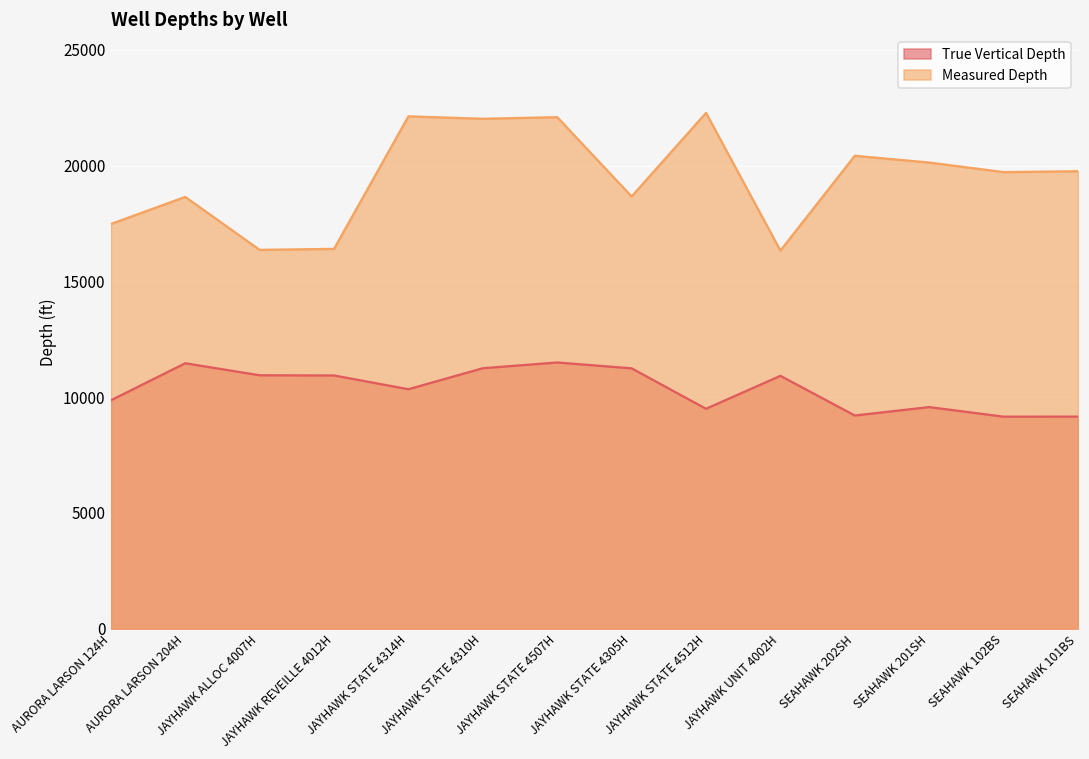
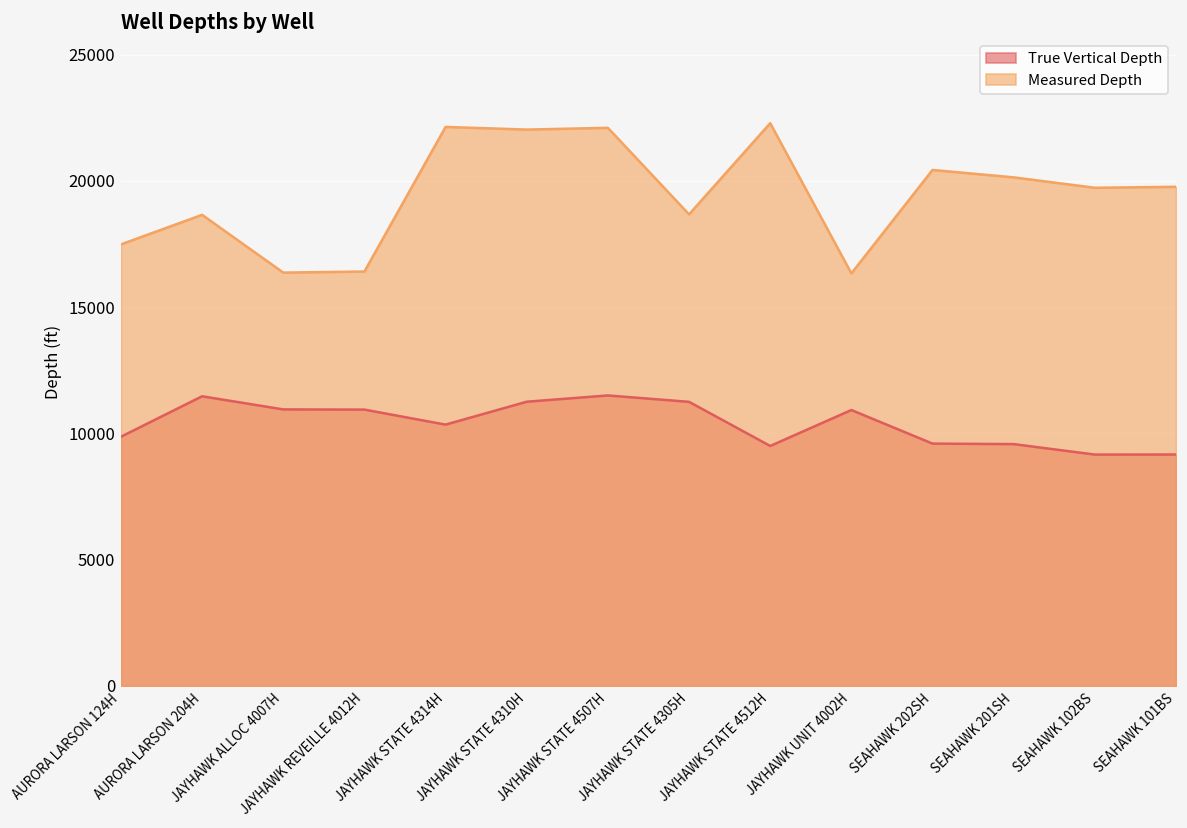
  {
    "True Vertical Depth": {
      "AURORA LARSON 124H": 9900,
      "AURORA LARSON 204H": 11500,
      "JAYHAWK ALLOC 4007H": 10900,
      "JAYHAWK REVEILLE 4012H": 10900,
      "JAYHAWK STATE 4314H": 10300,
      "JAYHAWK STATE 4310H": 11200,
      "JAYHAWK STATE 4507H": 11500,
      "JAYHAWK STATE 4305H": 11200,
      "JAYHAWK STATE 4512H": 9500,
      "JAYHAWK UNIT 4002H": 10900,
-     "SEAHAWK 202SH": 9200,
+     "SEAHAWK 202SH": 9600,
      "SEAHAWK 201SH": 9600,
      "SEAHAWK 102BS": 9200,
      "SEAHAWK 101BS": 9200
    },
    "Measured Depth": {
      "AURORA LARSON 124H": 17500,
      "AURORA LARSON 204H": 18700,
      "JAYHAWK ALLOC 4007H": 16400,
      "JAYHAWK REVEILLE 4012H": 16400,
      "JAYHAWK STATE 4314H": 22100,
      "JAYHAWK STATE 4310H": 22000,
      "JAYHAWK STATE 4507H": 22100,
      "JAYHAWK STATE 4305H": 18700,
      "JAYHAWK STATE 4512H": 22300,
      "JAYHAWK UNIT 4002H": 16300,
      "SEAHAWK 202SH": 20400,
      "SEAHAWK 201SH": 20100,
      "SEAHAWK 102BS": 19700,
      "SEAHAWK 101BS": 19800
    }
  }
